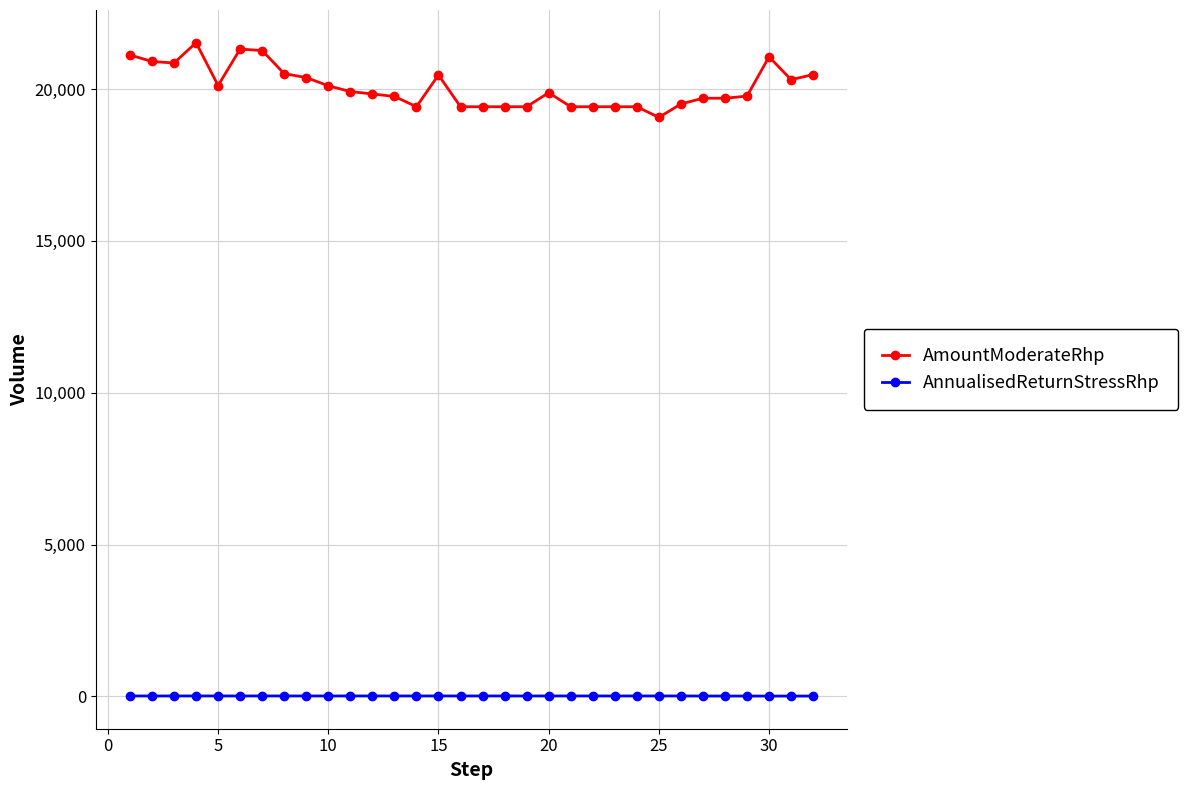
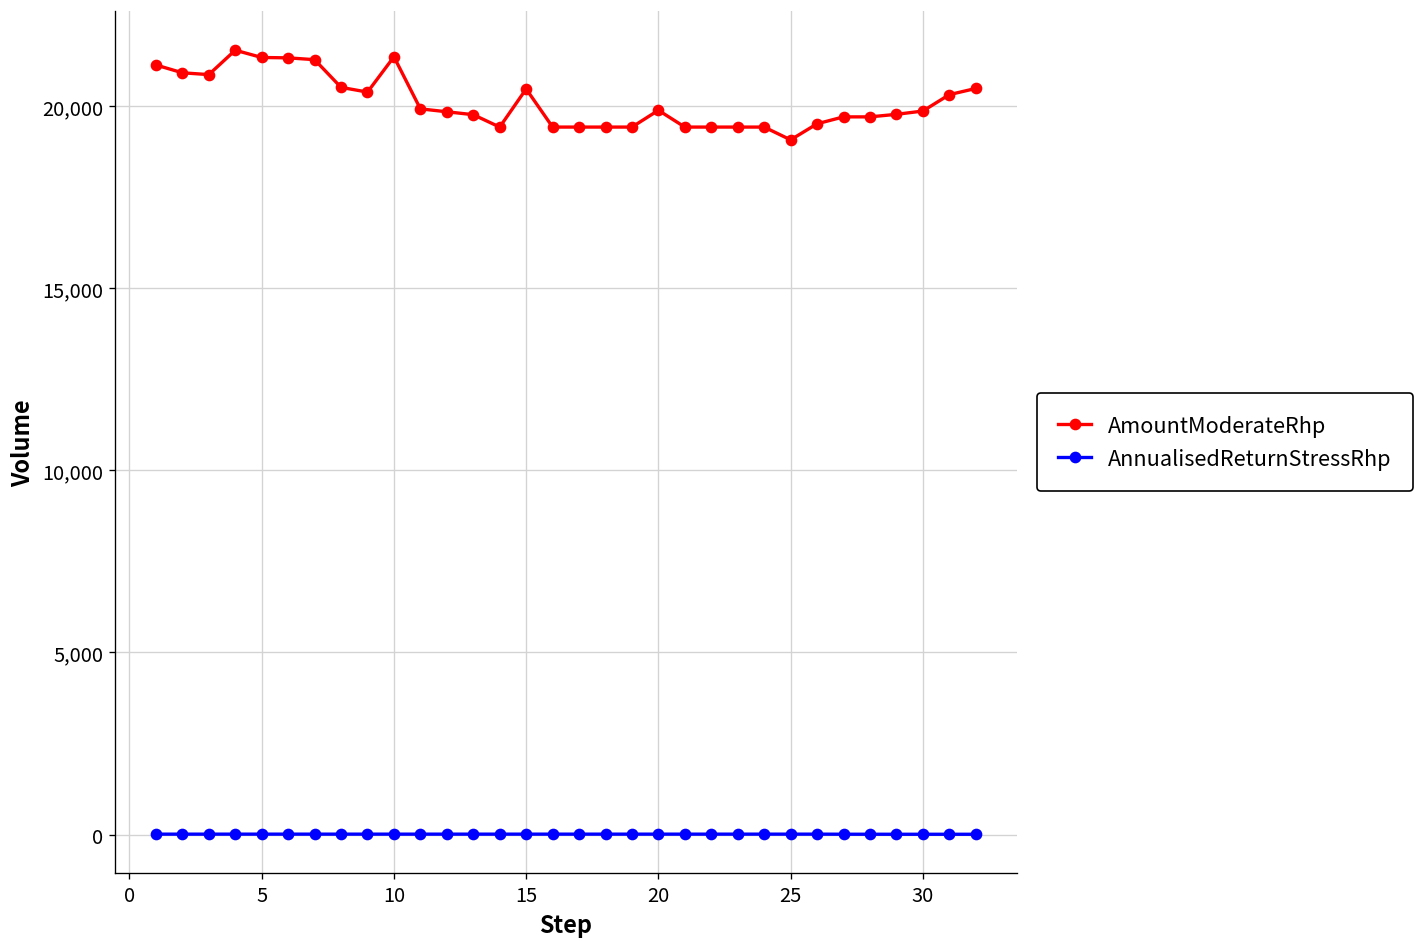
  {
    "AmountModerateRhp": {
-     "5": "20,100",
-     "10": "20,100",
+     "5": "21,300",
+     "10": "21,300",
      "15": "20,500",
      "20": "19,900",
      "25": "19,100",
-     "30": "21,100"
+     "30": "19,900"
    },
    "AnnualisedReturnStressRhp": {
      "5": "0",
      "10": "0",
      "15": "0",
      "20": "0",
      "25": "0",
      "30": "0"
    }
  }
